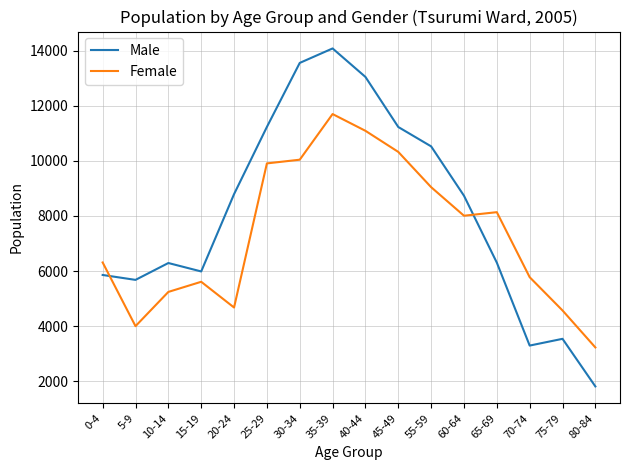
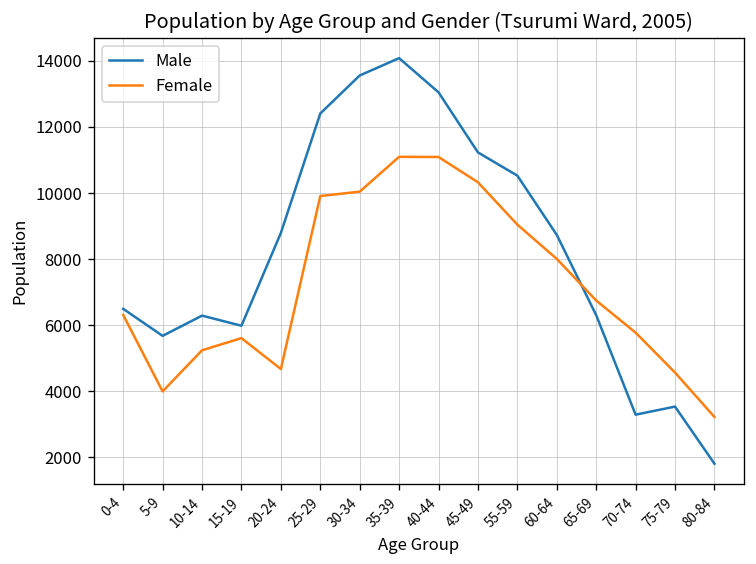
  {
    "Male": {
-     "0-4": 5900,
+     "0-4": 6500,
      "5-9": 5700,
      "10-14": 6300,
      "15-19": 6000,
      "20-24": 8800,
-     "25-29": 11200,
+     "25-29": 12400,
      "30-34": 13600,
      "35-39": 14100,
      "40-44": 13000,
      "45-49": 11200,
      "55-59": 10500,
      "60-64": 8700,
      "65-69": 6300,
      "70-74": 3300,
      "75-79": 3500,
      "80-84": 1800
    },
    "Female": {
      "0-4": 6300,
      "5-9": 4000,
      "10-14": 5200,
      "15-19": 5600,
      "20-24": 4700,
      "25-29": 9900,
      "30-34": 10000,
-     "35-39": 11700,
+     "35-39": 11100,
      "40-44": 11100,
      "45-49": 10300,
      "55-59": 9000,
      "60-64": 8000,
-     "65-69": 8100,
+     "65-69": 6700,
      "70-74": 5800,
      "75-79": 4600,
      "80-84": 3200
    }
  }
